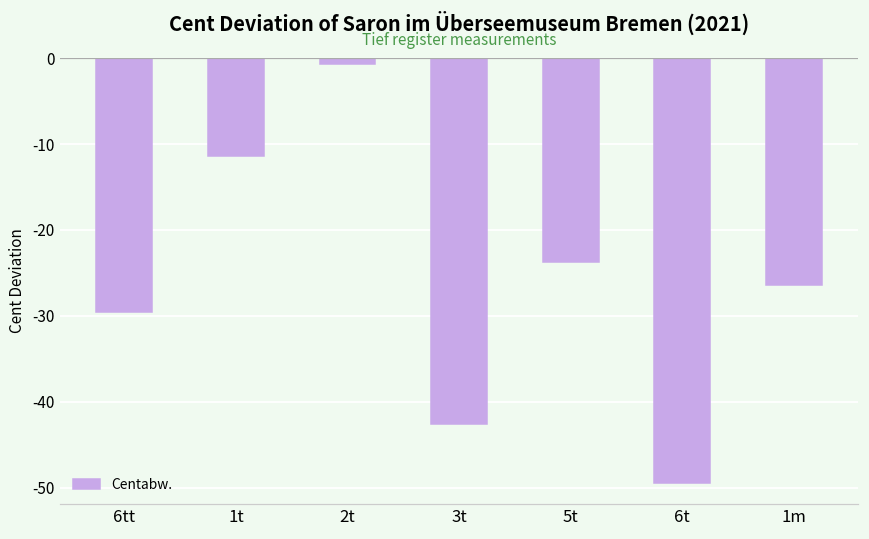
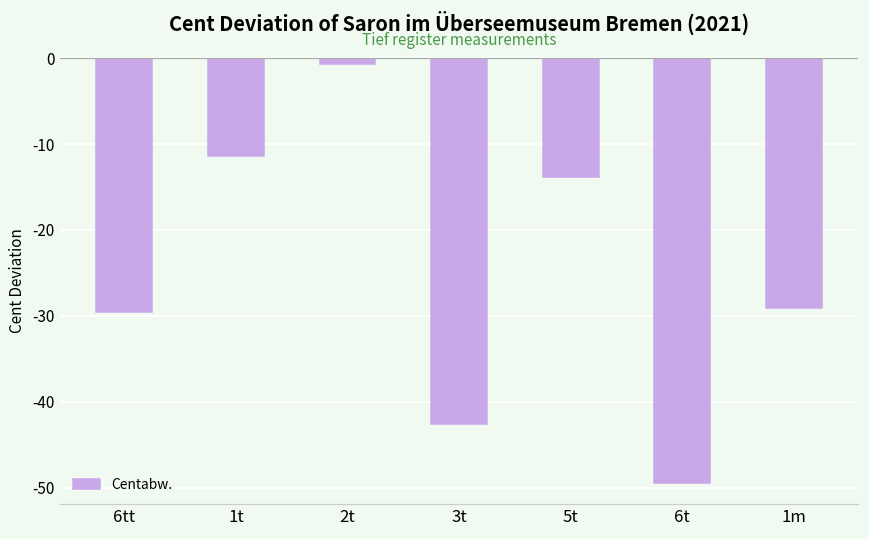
  {
    "6tt": -30,
    "1t": -11,
    "2t": -1,
    "3t": -43,
-   "5t": -24,
+   "5t": -14,
    "6t": -49,
-   "1m": -26
+   "1m": -29
  }
